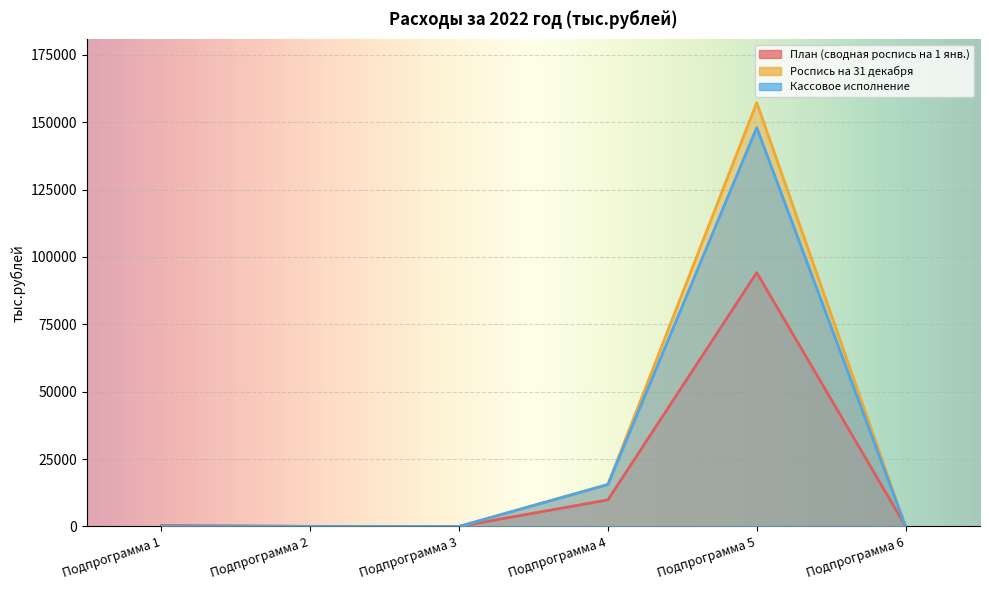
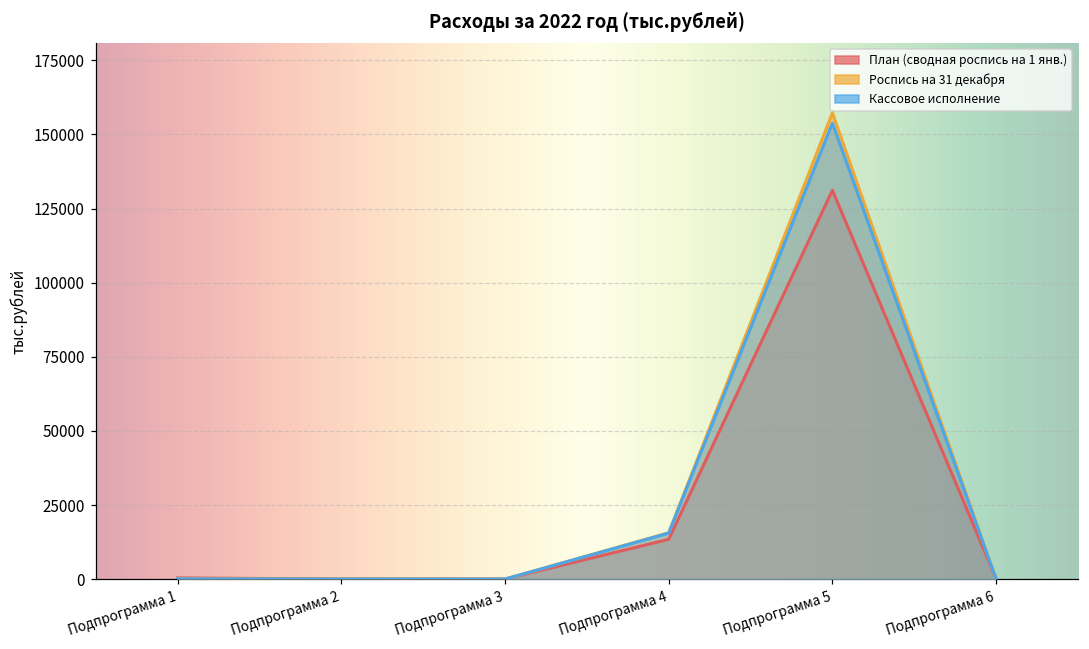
  {
    "План (сводная роспись на 1 янв.)": {
-     "Подпрограмма 4": 10000,
-     "Подпрограмма 5": 94000
+     "Подпрограмма 4": 13000,
+     "Подпрограмма 5": 131000
    },
    "Роспись на 31 декабря": {
      "Подпрограмма 5": 157000
    },
    "Кассовое исполнение": {
-     "Подпрограмма 5": 148000
+     "Подпрограмма 5": 154000
    }
  }
